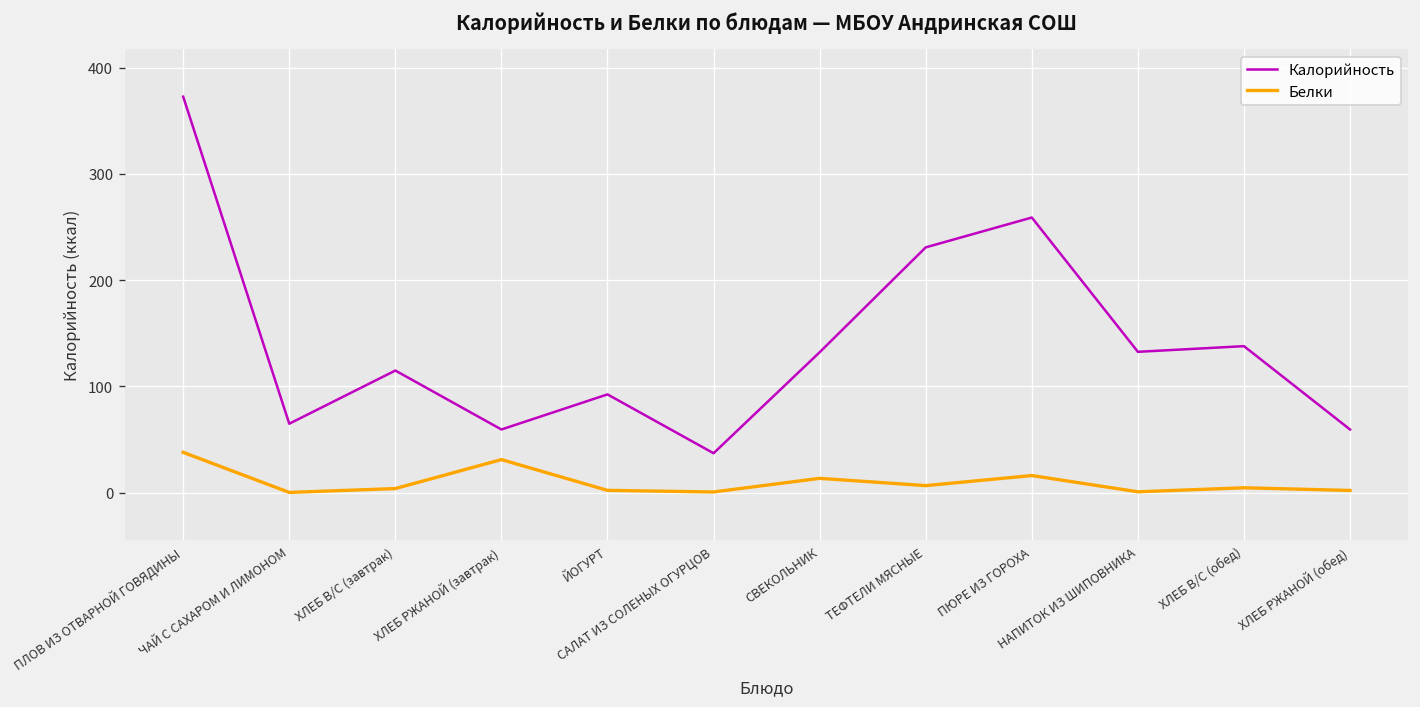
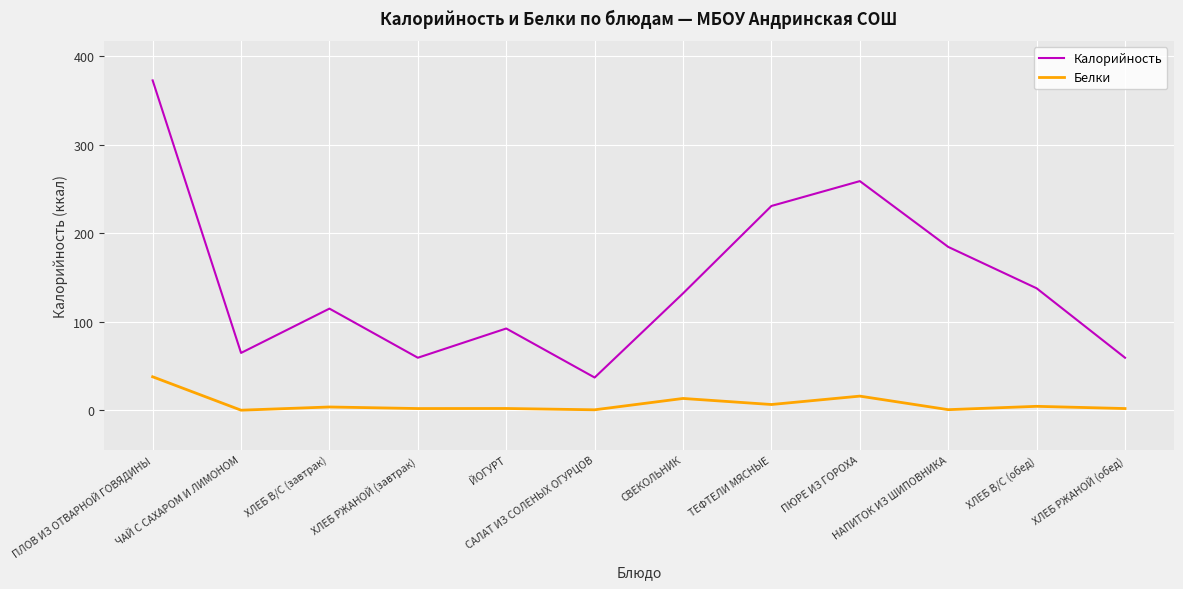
  {
    "Калорийность": {
      "ПЛОВ ИЗ ОТВАРНОЙ ГОВЯДИНЫ": 370,
      "ЧАЙ С САХАРОМ И ЛИМОНОМ": 60,
      "ХЛЕБ В/С (завтрак)": 110,
      "ХЛЕБ РЖАНОЙ (завтрак)": 60,
      "ЙОГУРТ": 90,
      "САЛАТ ИЗ СОЛЕНЫХ ОГУРЦОВ": 40,
      "СВЕКОЛЬНИК": 130,
      "ТЕФТЕЛИ МЯСНЫЕ": 230,
      "ПЮРЕ ИЗ ГОРОХА": 260,
-     "НАПИТОК ИЗ ШИПОВНИКА": 130,
+     "НАПИТОК ИЗ ШИПОВНИКА": 180,
      "ХЛЕБ В/С (обед)": 140,
      "ХЛЕБ РЖАНОЙ (обед)": 60
    },
    "Белки": {
      "ПЛОВ ИЗ ОТВАРНОЙ ГОВЯДИНЫ": 40,
      "ЧАЙ С САХАРОМ И ЛИМОНОМ": 0,
      "ХЛЕБ В/С (завтрак)": 0,
-     "ХЛЕБ РЖАНОЙ (завтрак)": 30,
+     "ХЛЕБ РЖАНОЙ (завтрак)": 0,
      "ЙОГУРТ": 0,
      "САЛАТ ИЗ СОЛЕНЫХ ОГУРЦОВ": 0,
      "СВЕКОЛЬНИК": 10,
      "ТЕФТЕЛИ МЯСНЫЕ": 10,
      "ПЮРЕ ИЗ ГОРОХА": 20,
      "НАПИТОК ИЗ ШИПОВНИКА": 0,
      "ХЛЕБ В/С (обед)": 0,
      "ХЛЕБ РЖАНОЙ (обед)": 0
    }
  }
